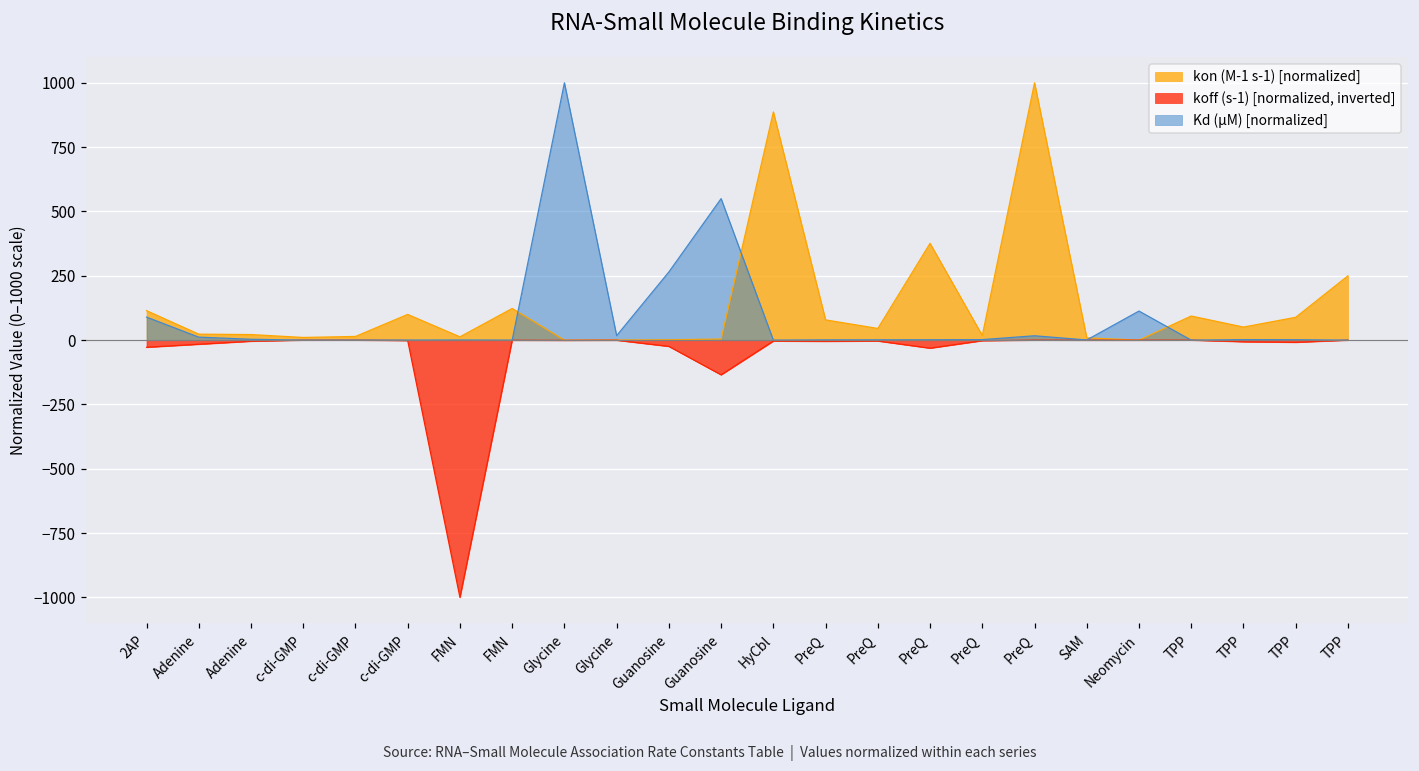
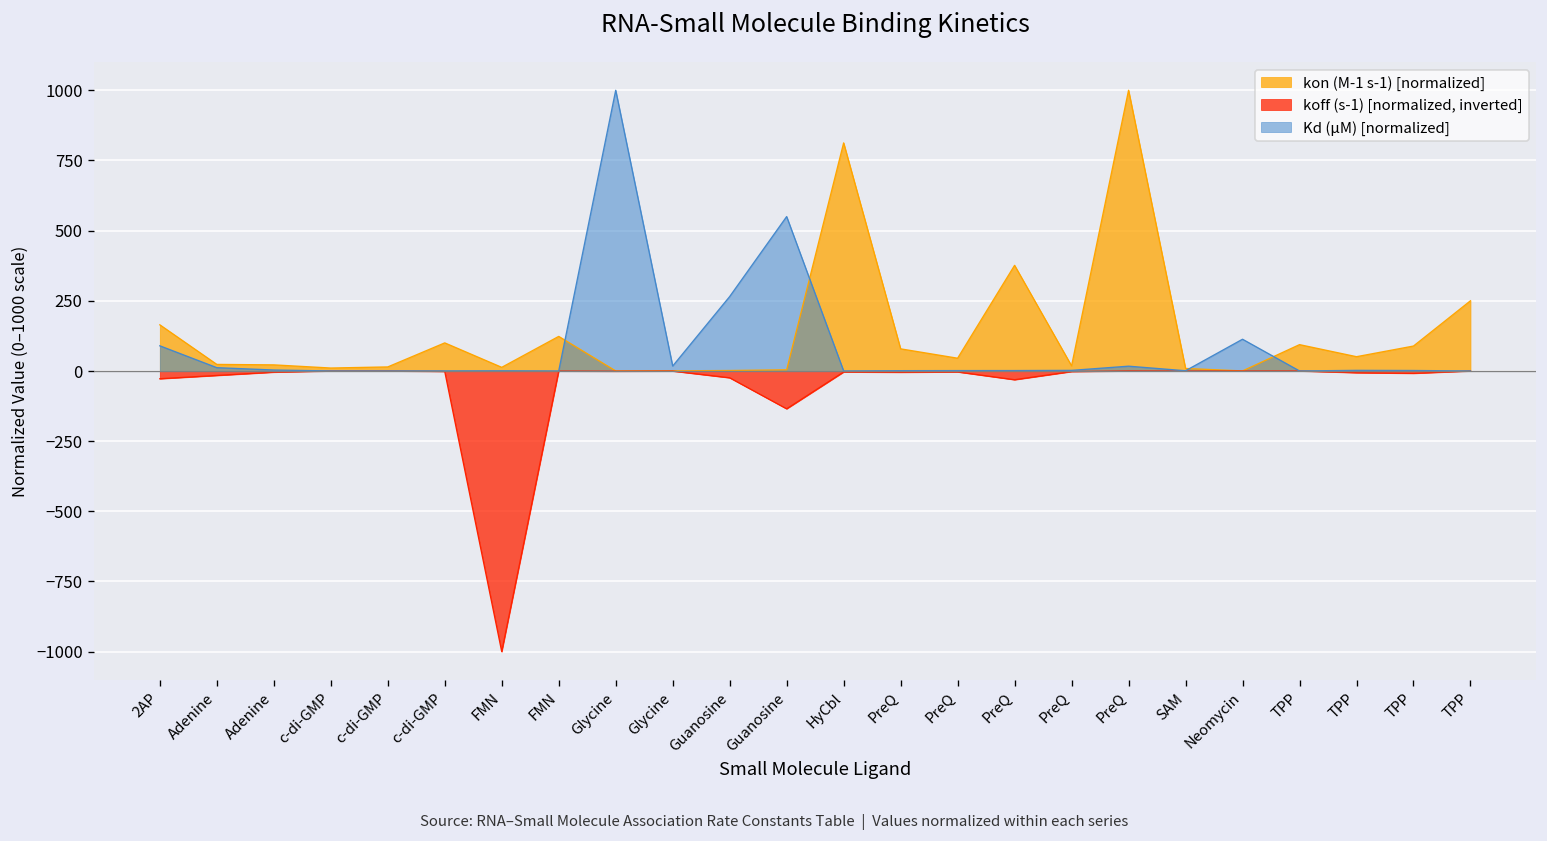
  {
    "kon (M-1 s-1) [normalized]": {
-     "2AP": 110,
-     "HyCbl": 890
+     "2AP": 160,
+     "HyCbl": 810
    },
    "Kd (µM) [normalized]": {
      "2AP": 90,
      "Neomycin": 110
    }
  }
